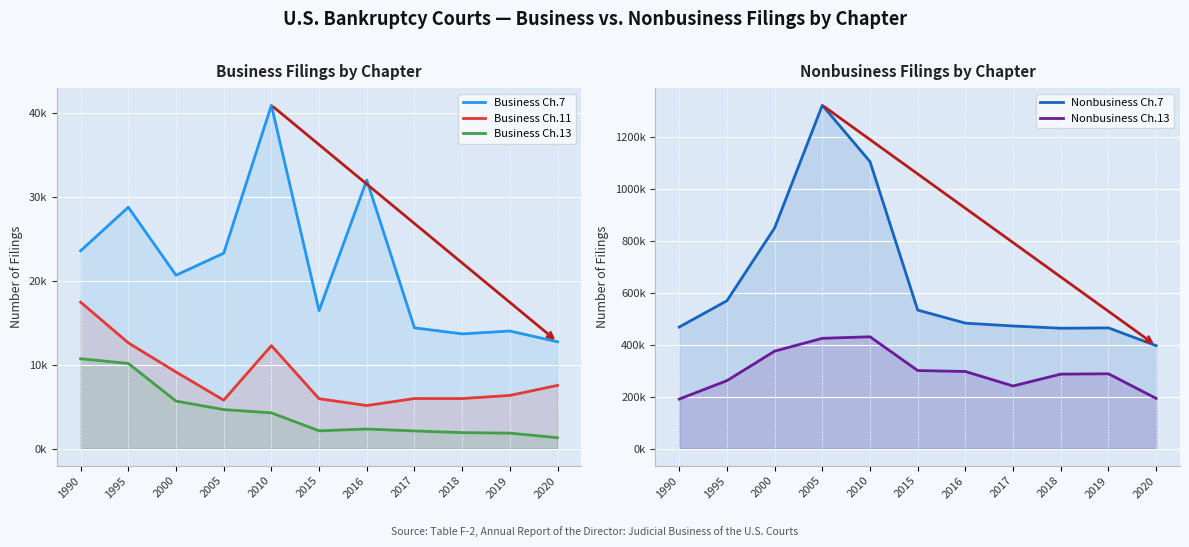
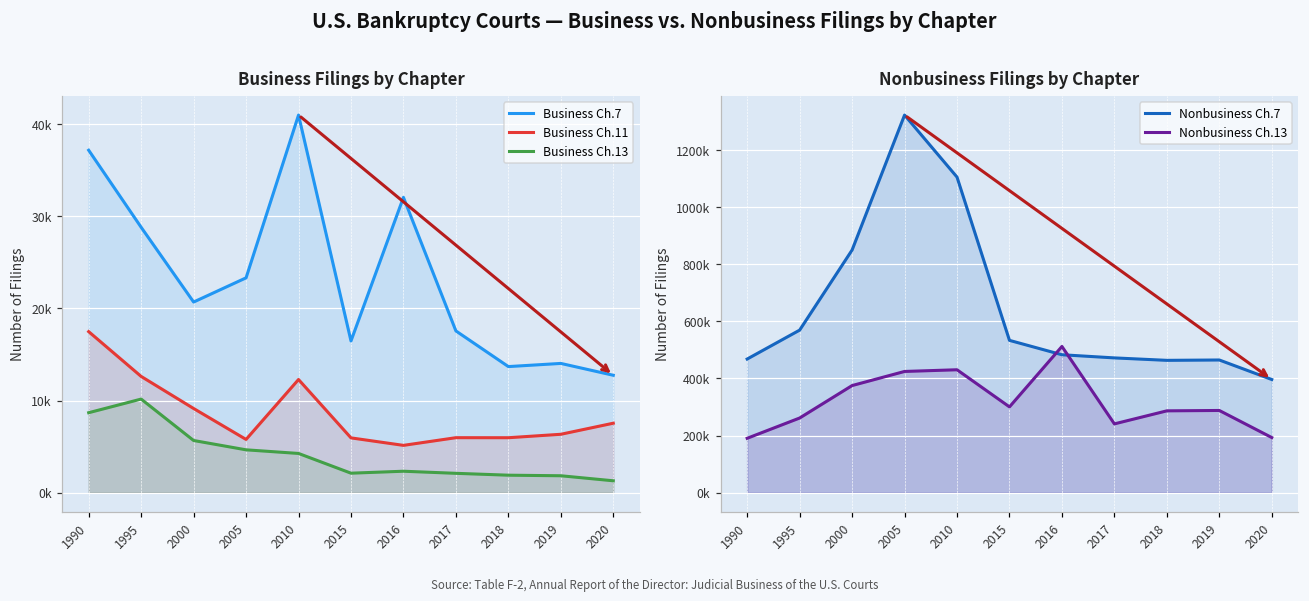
  {
    "Business Filings by Chapter": {
      "Business Ch.7": {
-       "1990": 24000,
+       "1990": 37000,
        "1995": 29000,
        "2000": 21000,
        "2005": 23000,
        "2010": 41000,
        "2015": 16000,
        "2016": 32000,
-       "2017": 14000,
+       "2017": 18000,
        "2018": 14000,
        "2019": 14000,
        "2020": 13000
      },
      "Business Ch.11": {
        "1990": 17000,
        "1995": 13000,
        "2000": 9000,
        "2005": 6000,
        "2010": 12000,
        "2015": 6000,
        "2016": 5000,
        "2017": 6000,
        "2018": 6000,
        "2019": 6000,
        "2020": 8000
      },
      "Business Ch.13": {
-       "1990": 11000,
+       "1990": 9000,
        "1995": 10000,
        "2000": 6000,
        "2005": 5000,
        "2010": 4000,
        "2015": 2000,
        "2016": 2000,
        "2017": 2000,
        "2018": 2000,
        "2019": 2000,
        "2020": 1000
      }
    },
    "Nonbusiness Filings by Chapter": {
      "Nonbusiness Ch.7": {
        "1990": 470000,
        "1995": 570000,
        "2000": 850000,
        "2005": 1320000,
        "2010": 1110000,
        "2015": 530000,
        "2016": 480000,
        "2017": 470000,
        "2018": 460000,
        "2019": 460000,
        "2020": 400000
      },
      "Nonbusiness Ch.13": {
        "1990": 190000,
        "1995": 260000,
        "2000": 380000,
        "2005": 420000,
        "2010": 430000,
        "2015": 300000,
-       "2016": 300000,
+       "2016": 510000,
        "2017": 240000,
        "2018": 290000,
        "2019": 290000,
        "2020": 190000
      }
    }
  }
